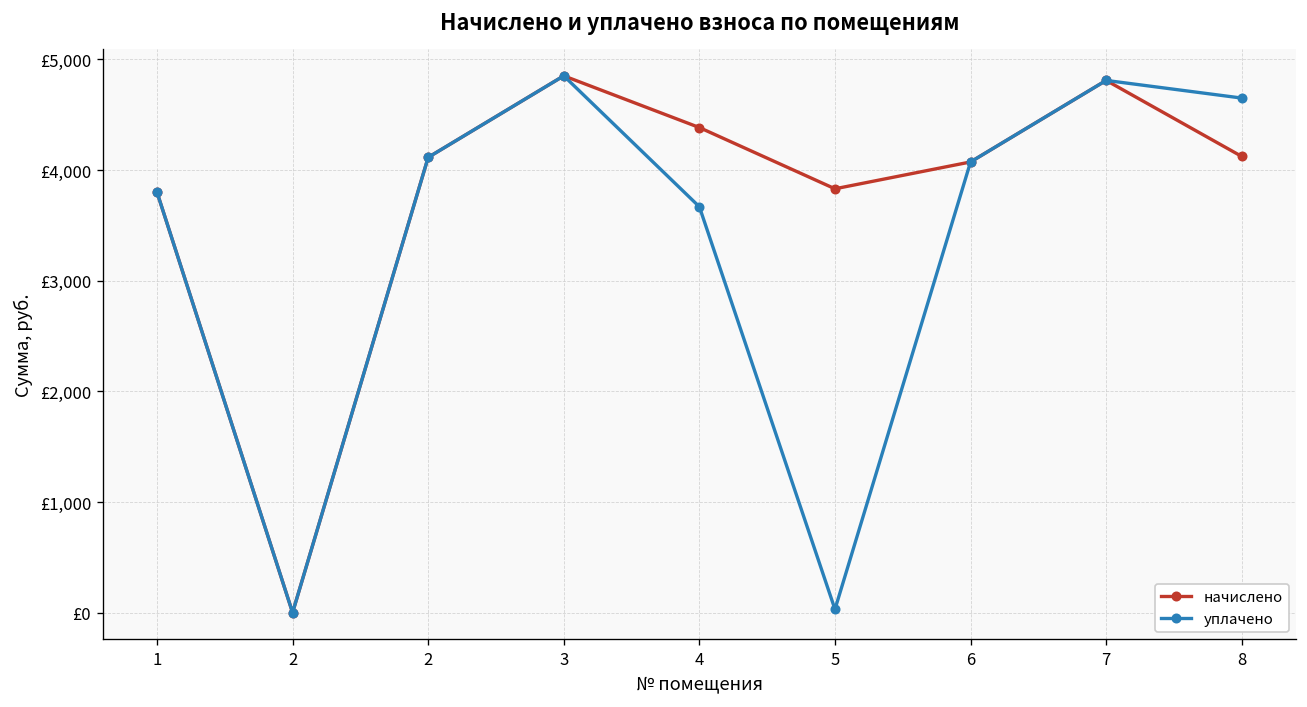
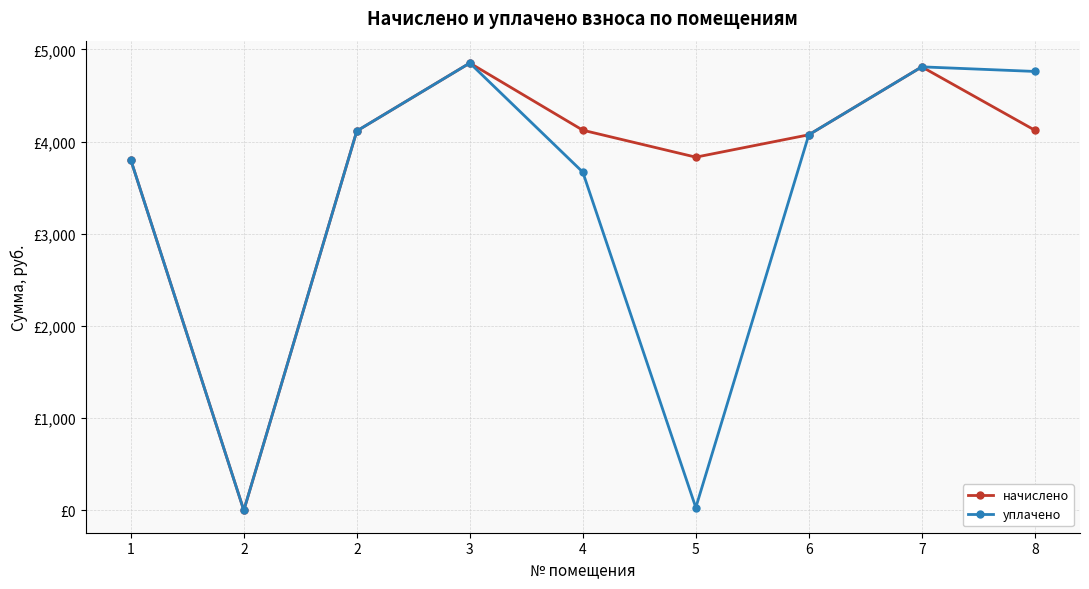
  {
    "начислено": {
-     "4": "£4,400",
+     "4": "£4,100",
      "5": "£3,800",
      "8": "£4,100"
    },
    "уплачено": {
      "4": "£3,700",
      "5": "£0",
-     "8": "£4,700"
+     "8": "£4,800"
    }
  }
